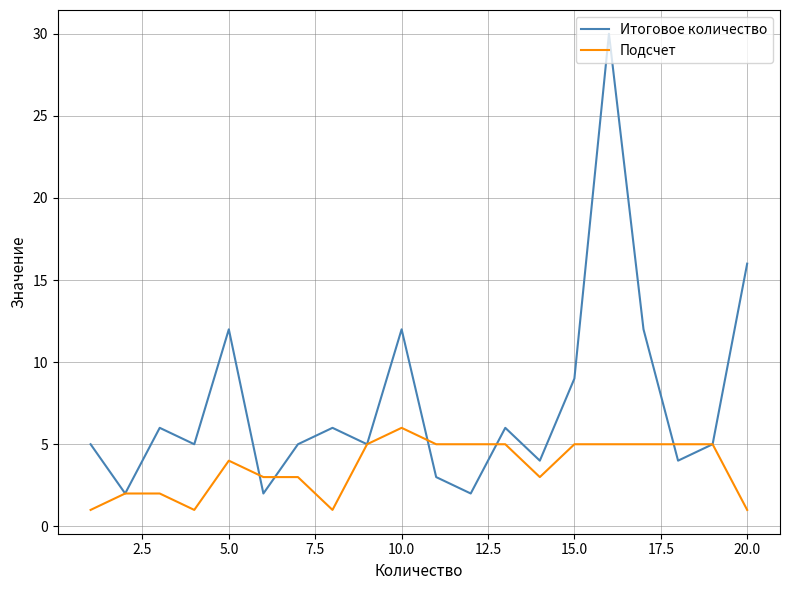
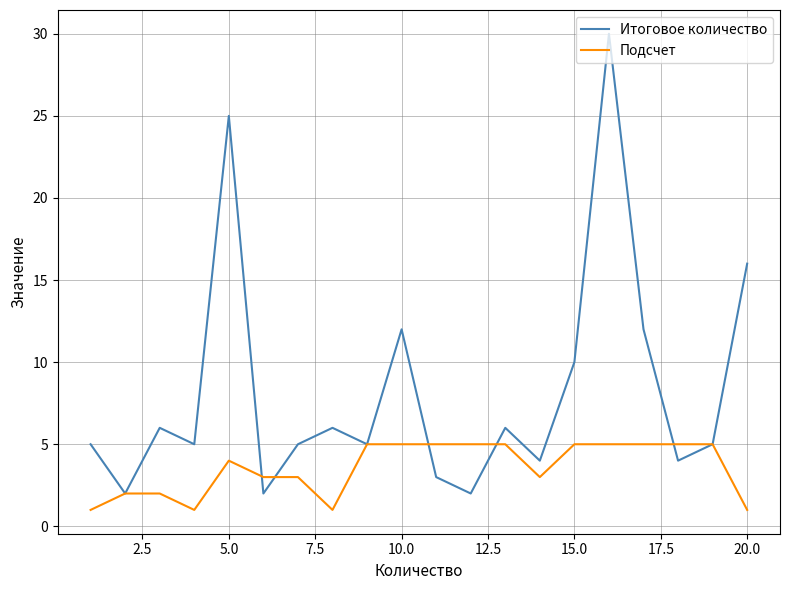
  {
    "Итоговое количество": {
-     "5.0": 12,
+     "5.0": 25,
      "10.0": 12,
-     "15.0": 9,
+     "15.0": 10,
      "20.0": 16
    },
    "Подсчет": {
      "5.0": 4,
-     "10.0": 6,
+     "10.0": 5,
      "15.0": 5,
      "20.0": 1
    }
  }
